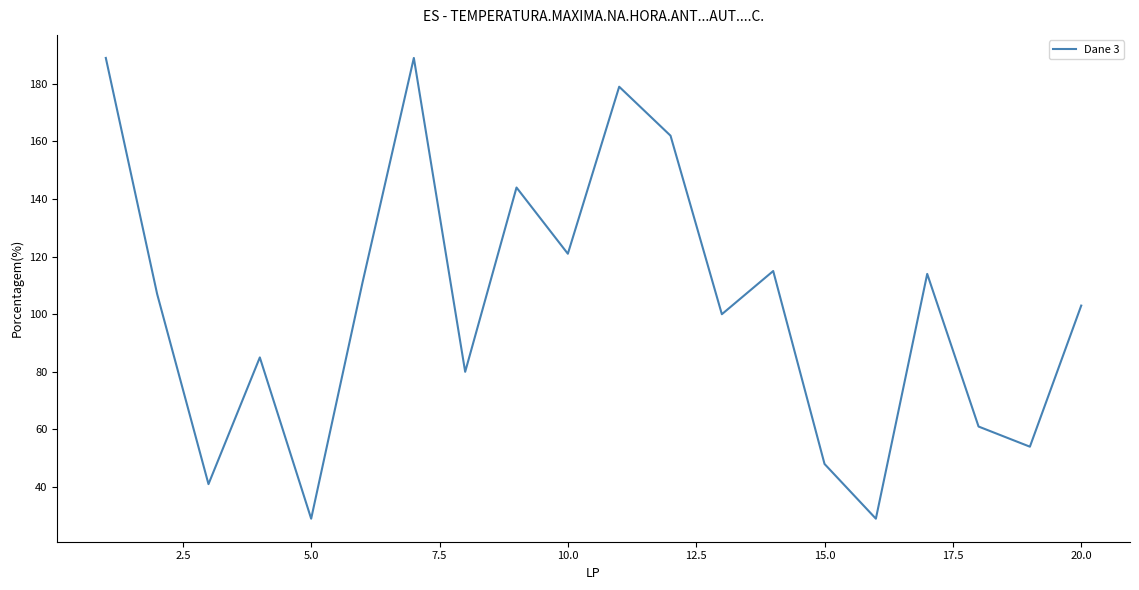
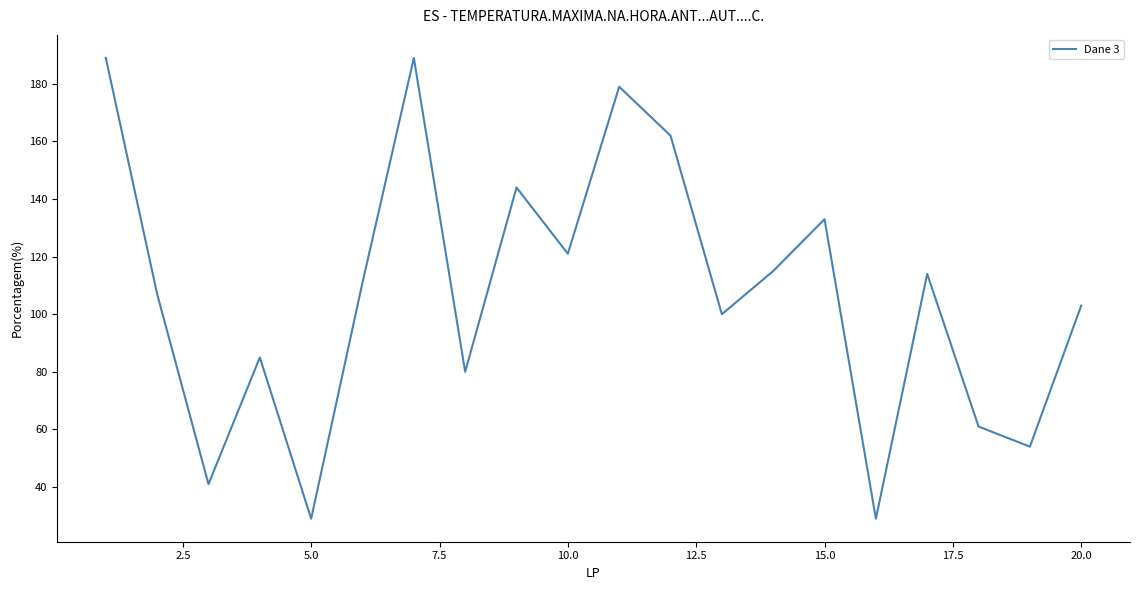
  {
    "5.0": 29,
    "10.0": 121,
-   "15.0": 48,
+   "15.0": 133,
    "20.0": 103
  }
